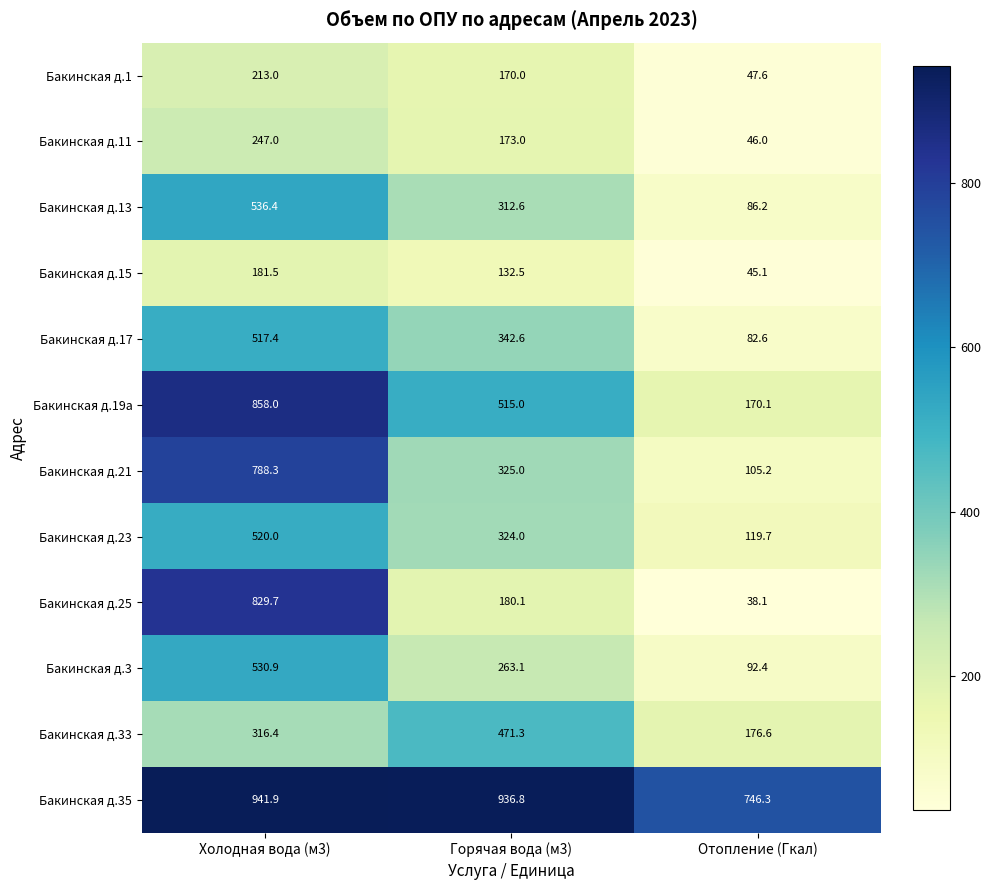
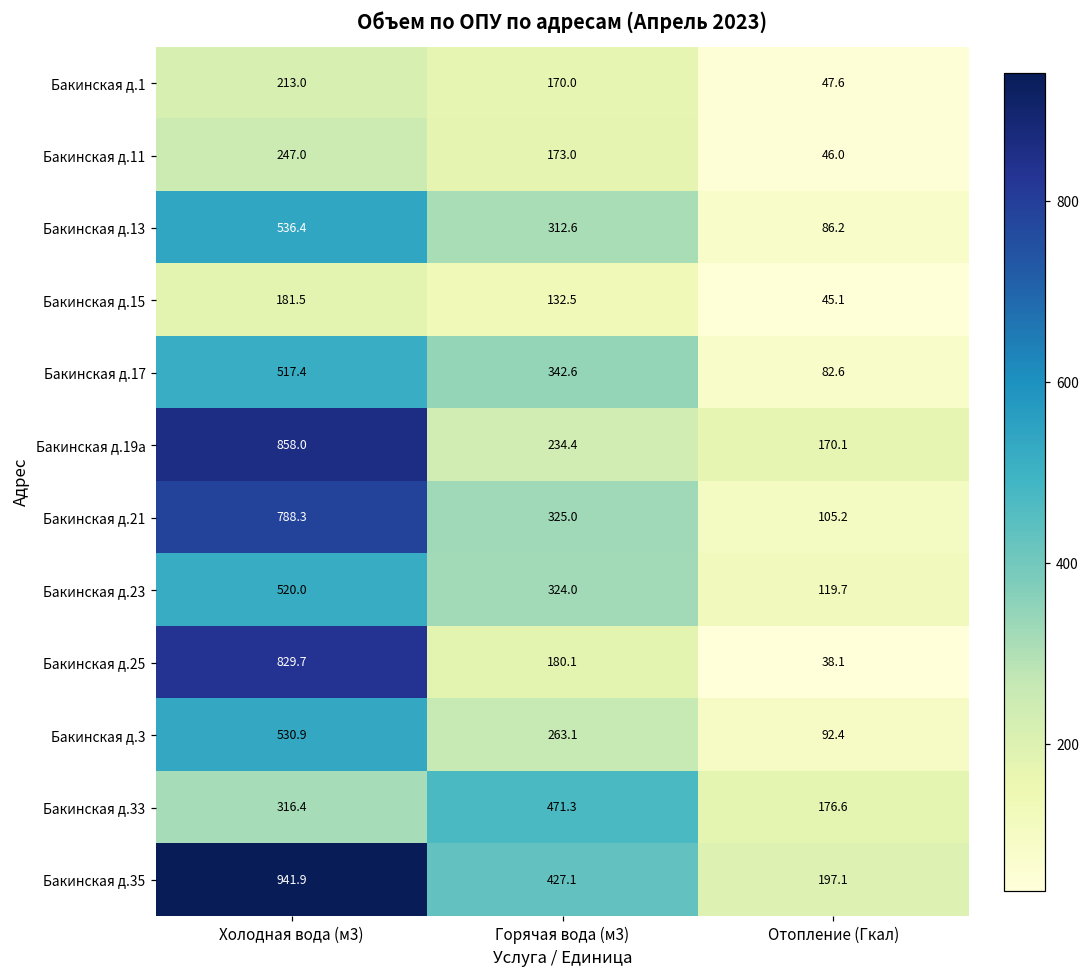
  {
    "Бакинская д.1": {
      "Холодная вода (м3)": 213.0,
      "Горячая вода (м3)": 170.0,
      "Отопление (Гкал)": 47.6
    },
    "Бакинская д.11": {
      "Холодная вода (м3)": 247.0,
      "Горячая вода (м3)": 173.0,
      "Отопление (Гкал)": 46.0
    },
    "Бакинская д.13": {
      "Холодная вода (м3)": 536.4,
      "Горячая вода (м3)": 312.6,
      "Отопление (Гкал)": 86.2
    },
    "Бакинская д.15": {
      "Холодная вода (м3)": 181.5,
      "Горячая вода (м3)": 132.5,
      "Отопление (Гкал)": 45.1
    },
    "Бакинская д.17": {
      "Холодная вода (м3)": 517.4,
      "Горячая вода (м3)": 342.6,
      "Отопление (Гкал)": 82.6
    },
    "Бакинская д.19а": {
      "Холодная вода (м3)": 858.0,
-     "Горячая вода (м3)": 515.0,
+     "Горячая вода (м3)": 234.4,
      "Отопление (Гкал)": 170.1
    },
    "Бакинская д.21": {
      "Холодная вода (м3)": 788.3,
      "Горячая вода (м3)": 325.0,
      "Отопление (Гкал)": 105.2
    },
    "Бакинская д.23": {
      "Холодная вода (м3)": 520.0,
      "Горячая вода (м3)": 324.0,
      "Отопление (Гкал)": 119.7
    },
    "Бакинская д.25": {
      "Холодная вода (м3)": 829.7,
      "Горячая вода (м3)": 180.1,
      "Отопление (Гкал)": 38.1
    },
    "Бакинская д.3": {
      "Холодная вода (м3)": 530.9,
      "Горячая вода (м3)": 263.1,
      "Отопление (Гкал)": 92.4
    },
    "Бакинская д.33": {
      "Холодная вода (м3)": 316.4,
      "Горячая вода (м3)": 471.3,
      "Отопление (Гкал)": 176.6
    },
    "Бакинская д.35": {
      "Холодная вода (м3)": 941.9,
-     "Горячая вода (м3)": 936.8,
-     "Отопление (Гкал)": 746.3
+     "Горячая вода (м3)": 427.1,
+     "Отопление (Гкал)": 197.1
    }
  }
